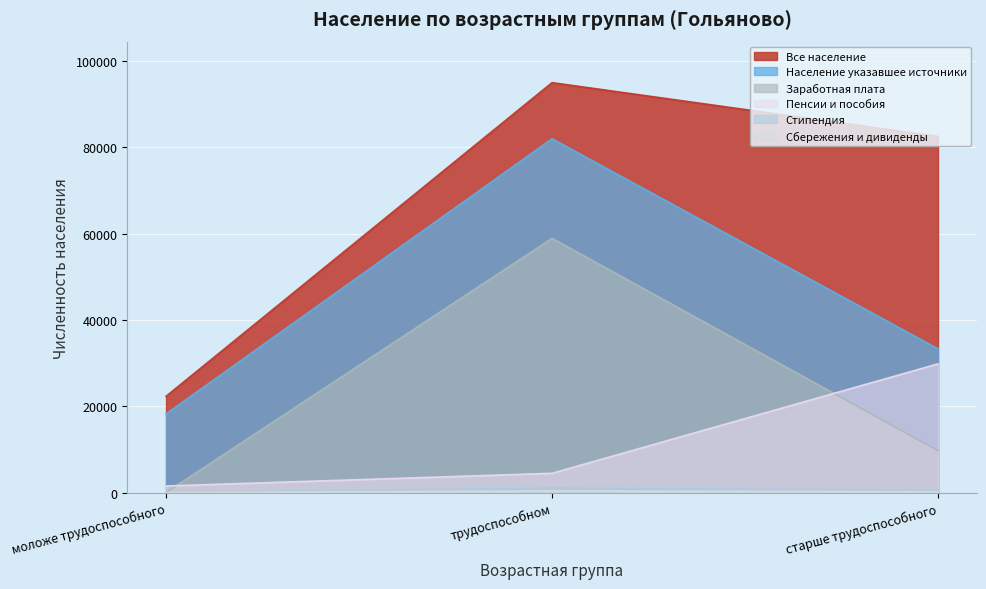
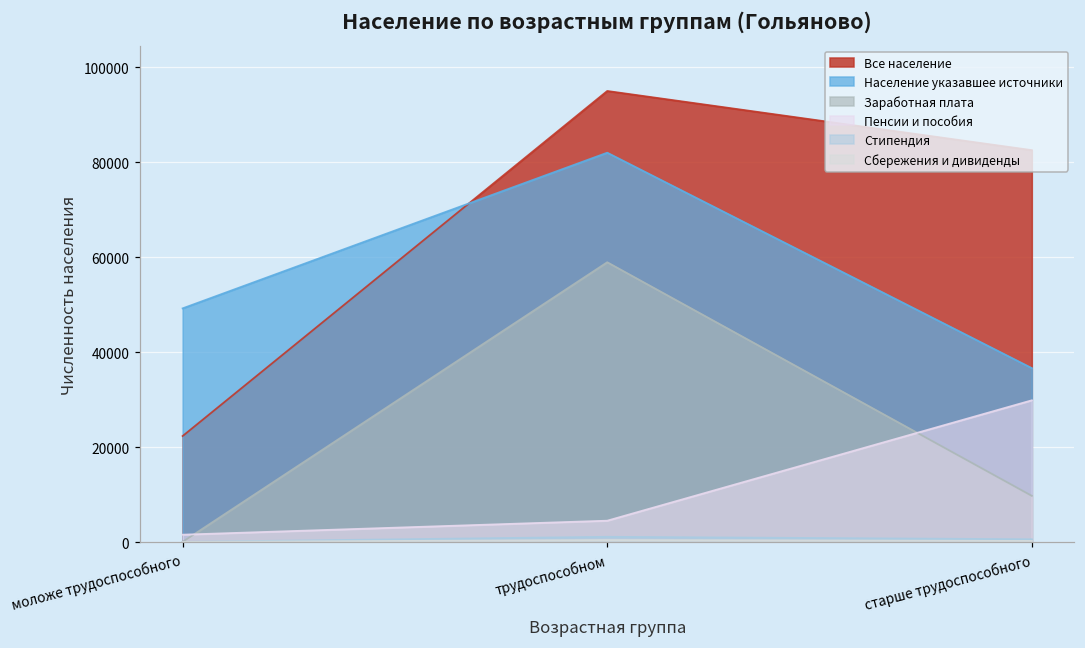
  {
    "Все население": {
      "моложе трудоспособного": 22000,
      "трудоспособном": 95000
    },
    "Население указавшее источники": {
-     "моложе трудоспособного": 18000,
+     "моложе трудоспособного": 49000,
      "трудоспособном": 82000,
-     "старше трудоспособного": 33000
+     "старше трудоспособного": 37000
    }
  }
